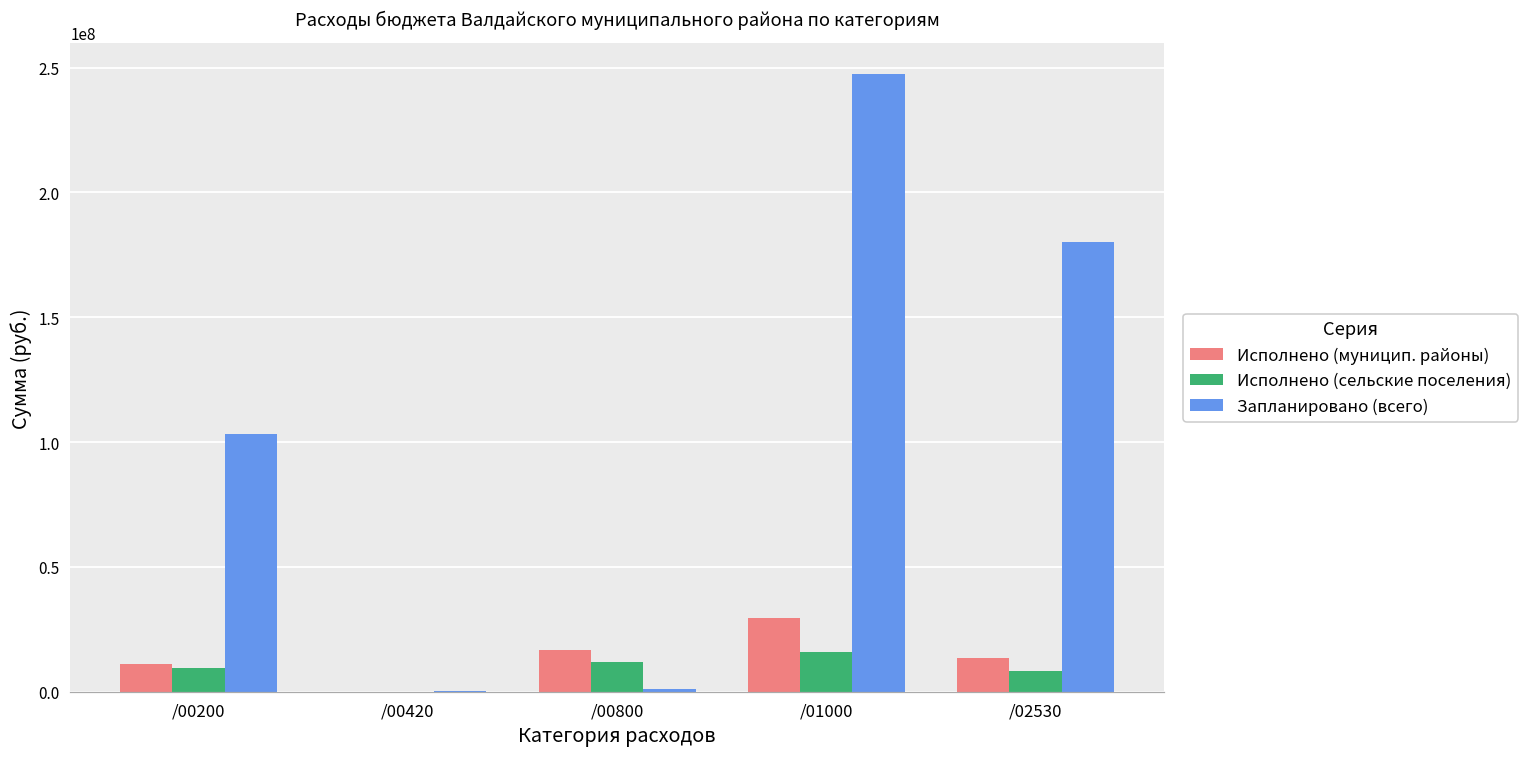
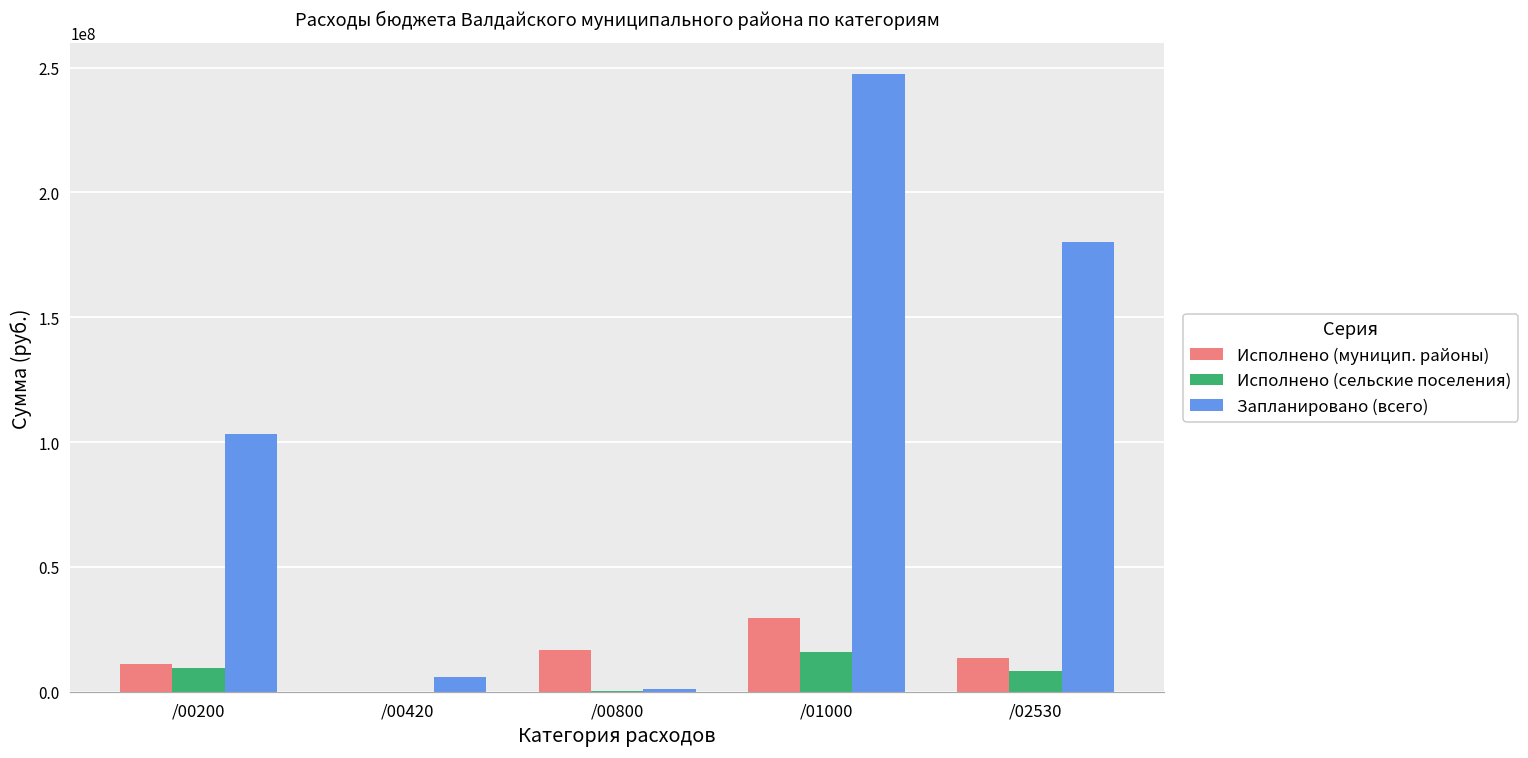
  {
    "Исполнено (муницип. районы)": {
      "/00200": 11000000,
      "/00800": 17000000,
      "/01000": 29000000,
      "/02530": 13000000
    },
    "Исполнено (сельские поселения)": {
      "/00200": 10000000,
-     "/00800": 12000000,
+     "/00800": 0,
      "/01000": 16000000,
      "/02530": 8000000
    },
    "Запланировано (всего)": {
      "/00200": 103000000,
-     "/00420": 0,
+     "/00420": 6000000,
      "/01000": 247000000,
      "/02530": 180000000
    }
  }
